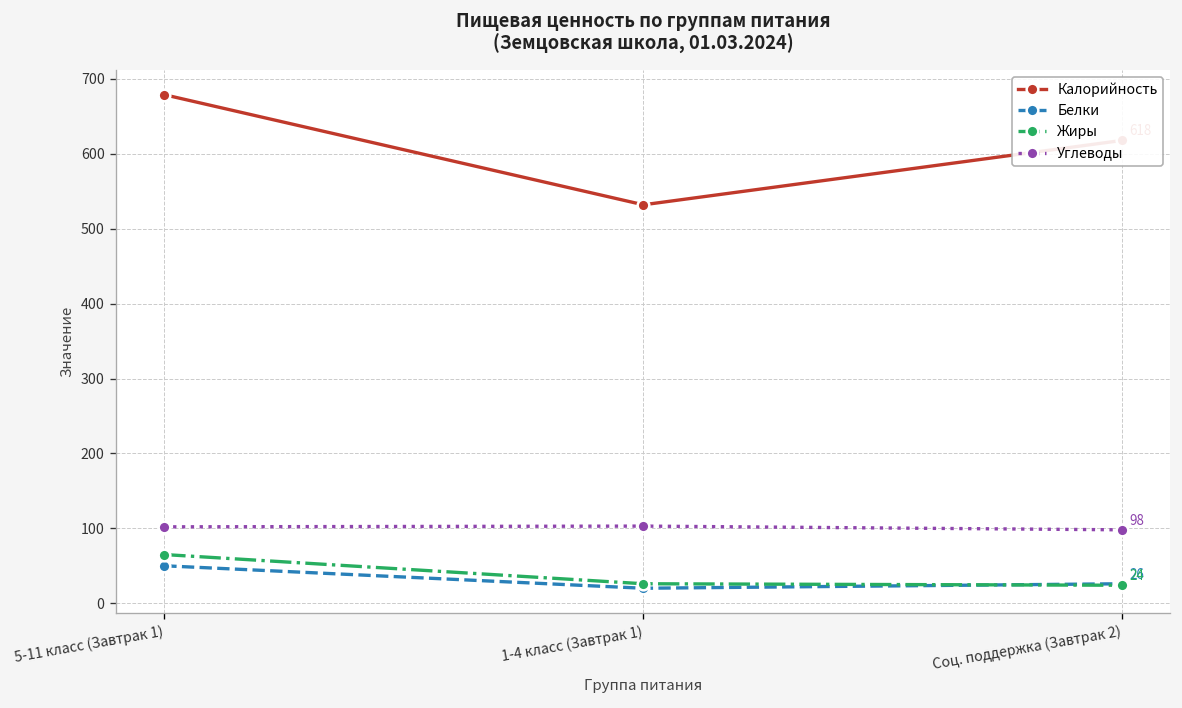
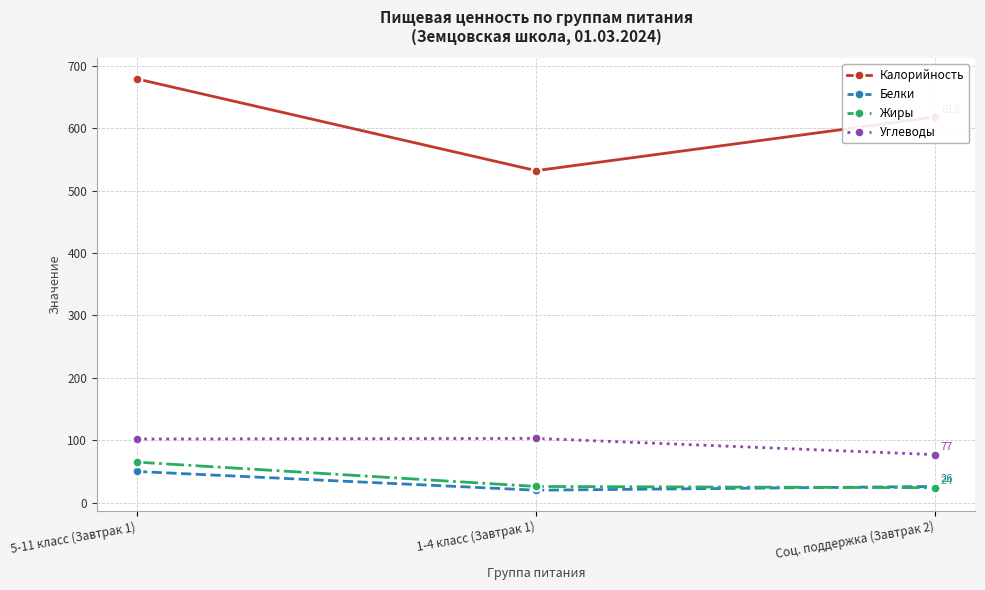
  {
    "Калорийность": {
      "5-11 класс (Завтрак 1)": 680,
      "1-4 класс (Завтрак 1)": 530
    },
    "Белки": {
      "5-11 класс (Завтрак 1)": 50,
      "1-4 класс (Завтрак 1)": 20
    },
    "Жиры": {
      "5-11 класс (Завтрак 1)": 70,
      "1-4 класс (Завтрак 1)": 30
    },
    "Углеводы": {
-     "Соц. поддержка (Завтрак 2)": 98
+     "Соц. поддержка (Завтрак 2)": 77
    }
  }
